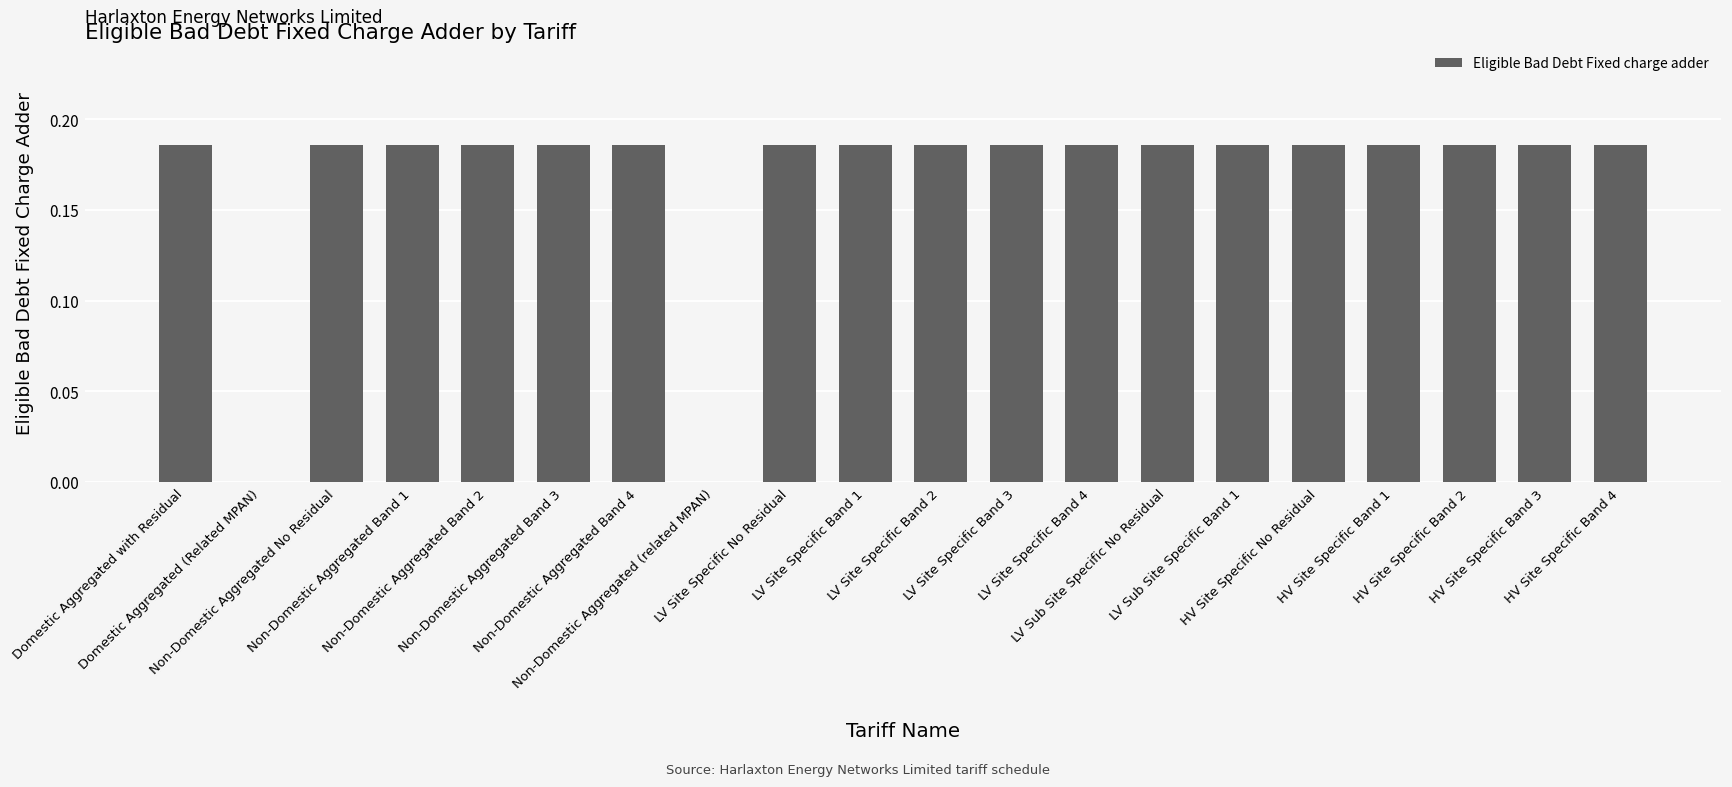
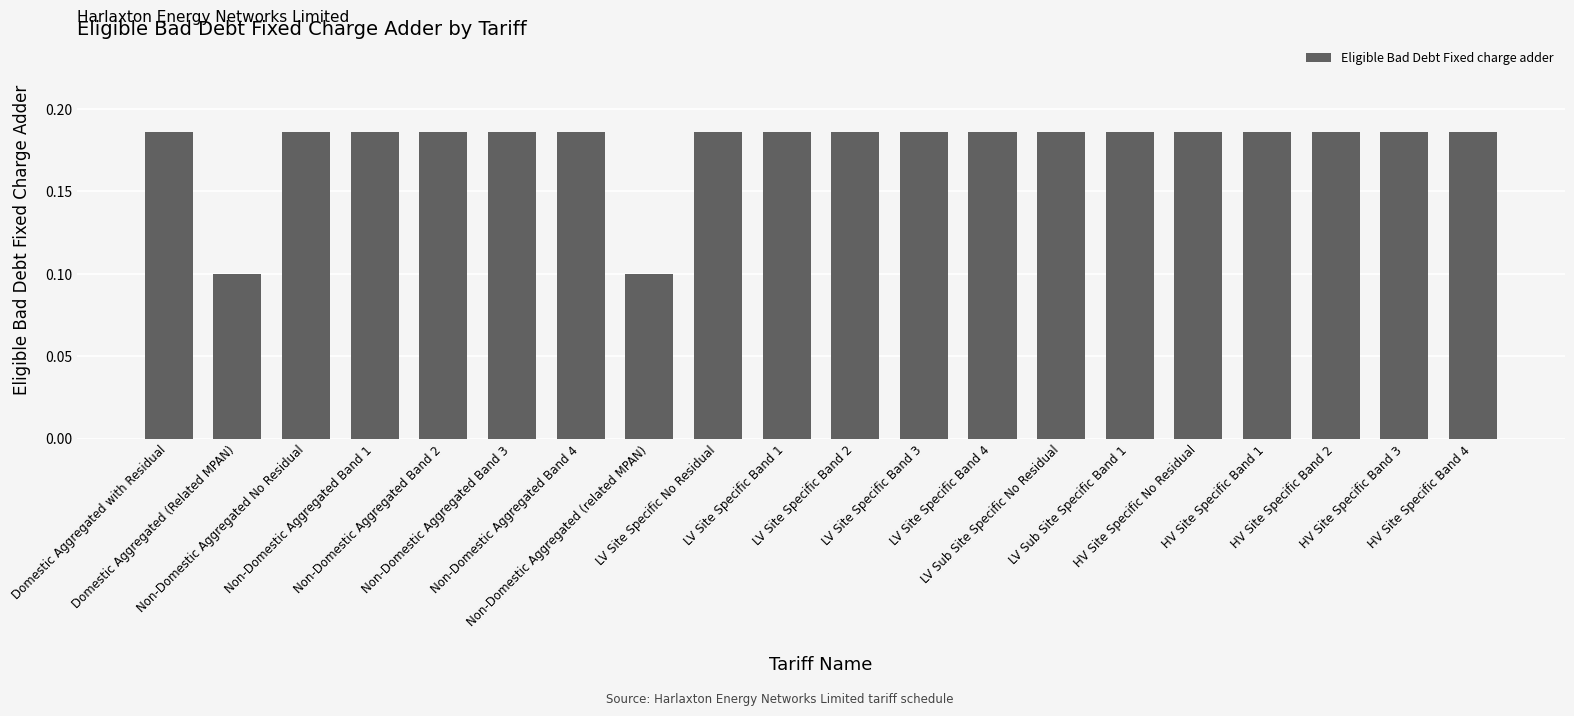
  {
    "Domestic Aggregated with Residual": 0.186,
-   "Domestic Aggregated (Related MPAN)": 0.0,
+   "Domestic Aggregated (Related MPAN)": 0.1,
    "Non-Domestic Aggregated No Residual": 0.186,
    "Non-Domestic Aggregated Band 1": 0.186,
    "Non-Domestic Aggregated Band 2": 0.186,
    "Non-Domestic Aggregated Band 3": 0.186,
    "Non-Domestic Aggregated Band 4": 0.186,
-   "Non-Domestic Aggregated (related MPAN)": 0.0,
+   "Non-Domestic Aggregated (related MPAN)": 0.1,
    "LV Site Specific No Residual": 0.186,
    "LV Site Specific Band 1": 0.186,
    "LV Site Specific Band 2": 0.186,
    "LV Site Specific Band 3": 0.186,
    "LV Site Specific Band 4": 0.186,
    "LV Sub Site Specific No Residual": 0.186,
    "LV Sub Site Specific Band 1": 0.186,
    "HV Site Specific No Residual": 0.186,
    "HV Site Specific Band 1": 0.186,
    "HV Site Specific Band 2": 0.186,
    "HV Site Specific Band 3": 0.186,
    "HV Site Specific Band 4": 0.186
  }
